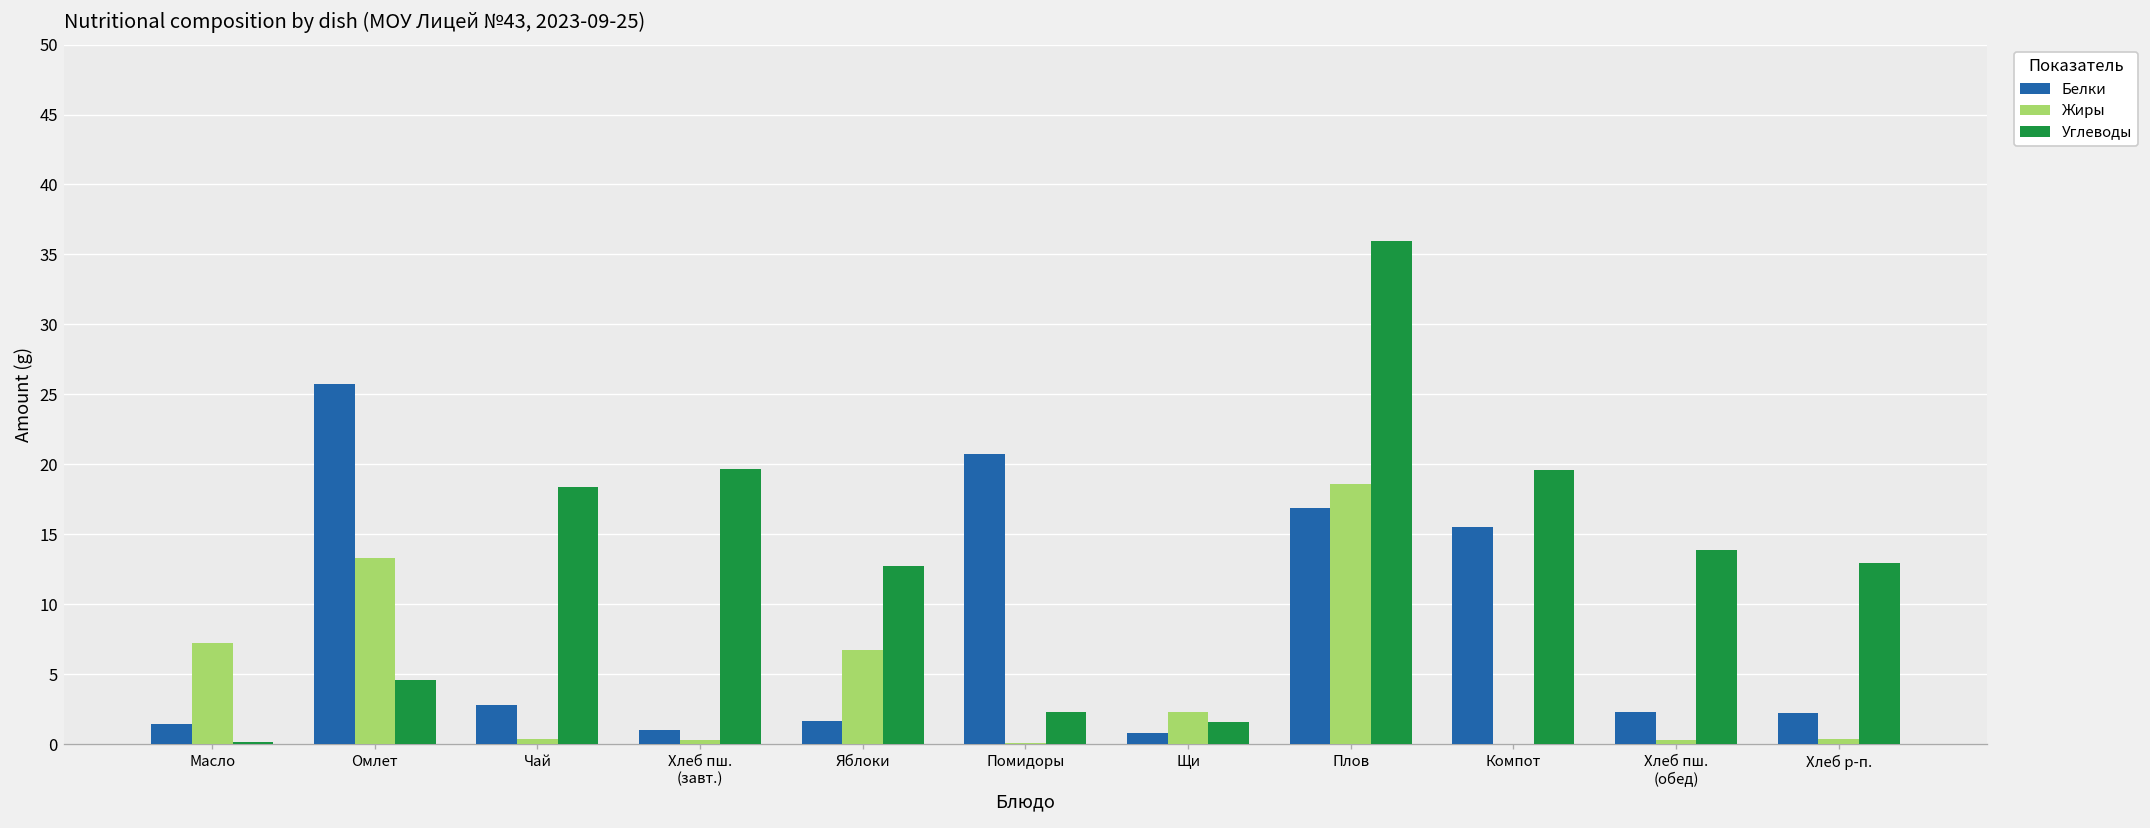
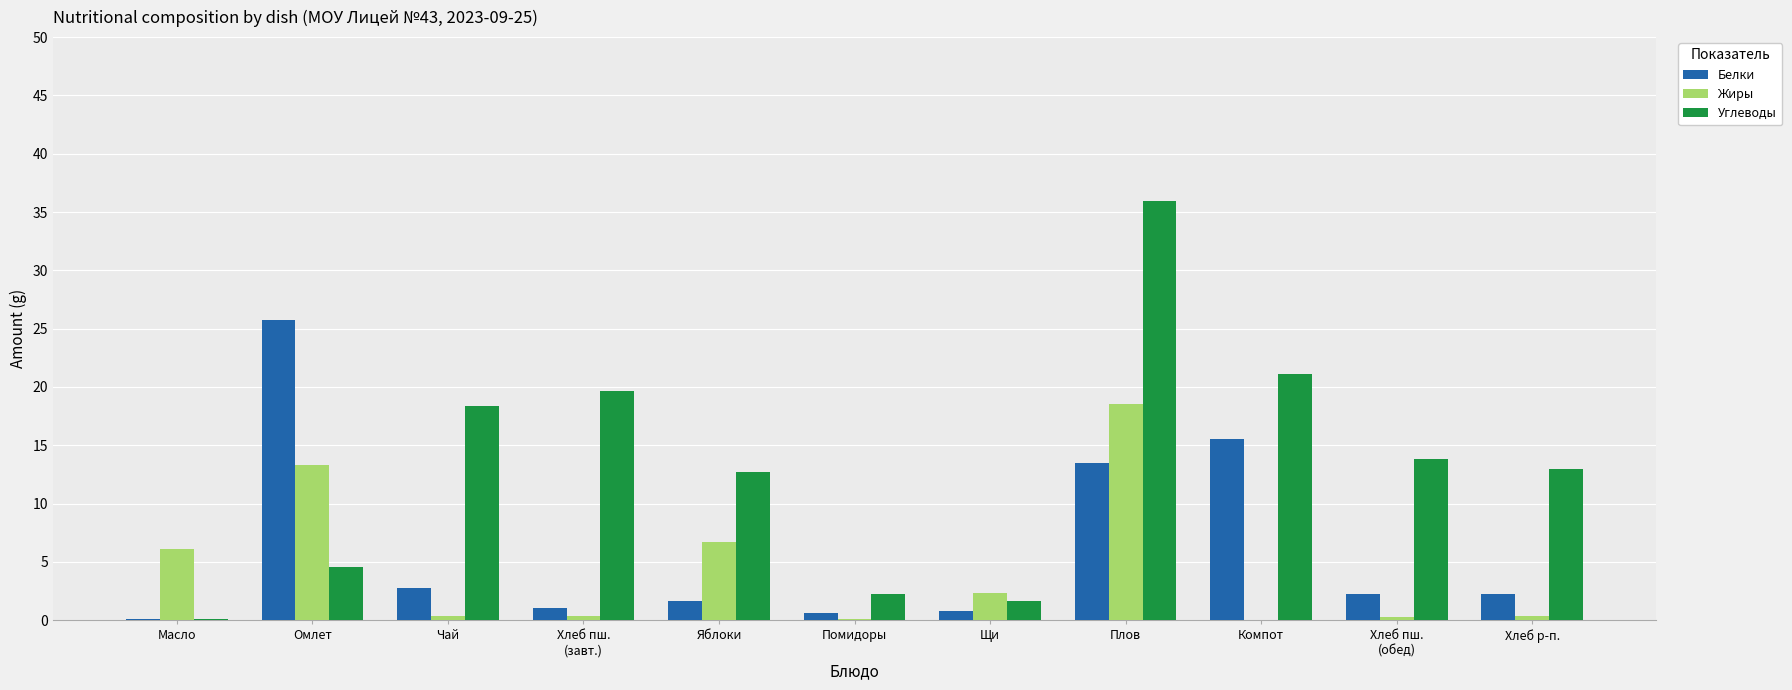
  {
    "Белки": {
-     "Масло": 1.5,
+     "Масло": 0.1,
      "Омлет": 25.7,
      "Чай": 2.8,
      "Хлеб пш. (завт.)": 1.0,
      "Яблоки": 1.6,
-     "Помидоры": 20.8,
+     "Помидоры": 0.7,
      "Щи": 0.8,
-     "Плов": 16.9,
+     "Плов": 13.4,
      "Компот": 15.5,
      "Хлеб пш. (обед)": 2.3,
      "Хлеб р-п.": 2.2
    },
    "Жиры": {
-     "Масло": 7.3,
+     "Масло": 6.2,
      "Омлет": 13.3,
      "Чай": 0.4,
      "Хлеб пш. (завт.)": 0.3,
      "Яблоки": 6.7,
      "Щи": 2.3,
      "Плов": 18.6,
      "Хлеб пш. (обед)": 0.3,
      "Хлеб р-п.": 0.4
    },
    "Углеводы": {
      "Омлет": 4.6,
      "Чай": 18.4,
      "Хлеб пш. (завт.)": 19.7,
      "Яблоки": 12.7,
      "Помидоры": 2.3,
      "Щи": 1.6,
      "Плов": 36.0,
-     "Компот": 19.6,
+     "Компот": 21.1,
      "Хлеб пш. (обед)": 13.9,
      "Хлеб р-п.": 13.0
    }
  }
